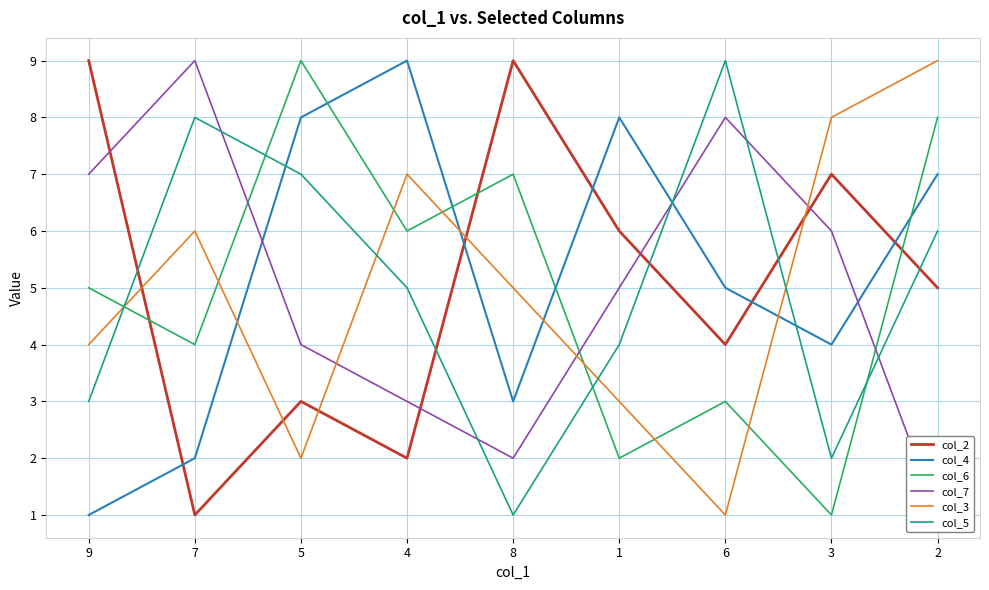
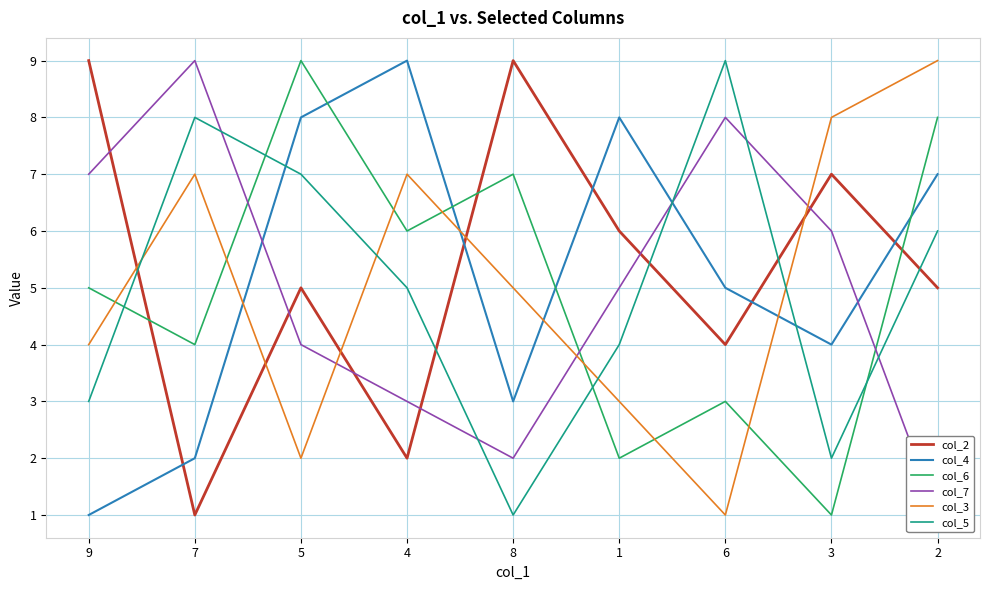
  {
    "col_2": {
      "9": 9,
      "7": 1,
-     "5": 3,
+     "5": 5,
      "4": 2,
      "8": 9,
      "1": 6,
      "6": 4,
      "3": 7,
      "2": 5
    },
    "col_4": {
      "9": 1,
      "7": 2,
      "5": 8,
      "4": 9,
      "8": 3,
      "1": 8,
      "6": 5,
      "3": 4,
      "2": 7
    },
    "col_7": {
      "9": 7,
      "7": 9,
      "5": 4,
      "4": 3,
      "8": 2,
      "1": 5,
      "6": 8,
      "3": 6
    },
    "col_3": {
      "9": 4,
-     "7": 6,
+     "7": 7,
      "5": 2,
      "4": 7,
      "8": 5,
      "1": 3,
      "6": 1,
      "3": 8,
      "2": 9
    }
  }
